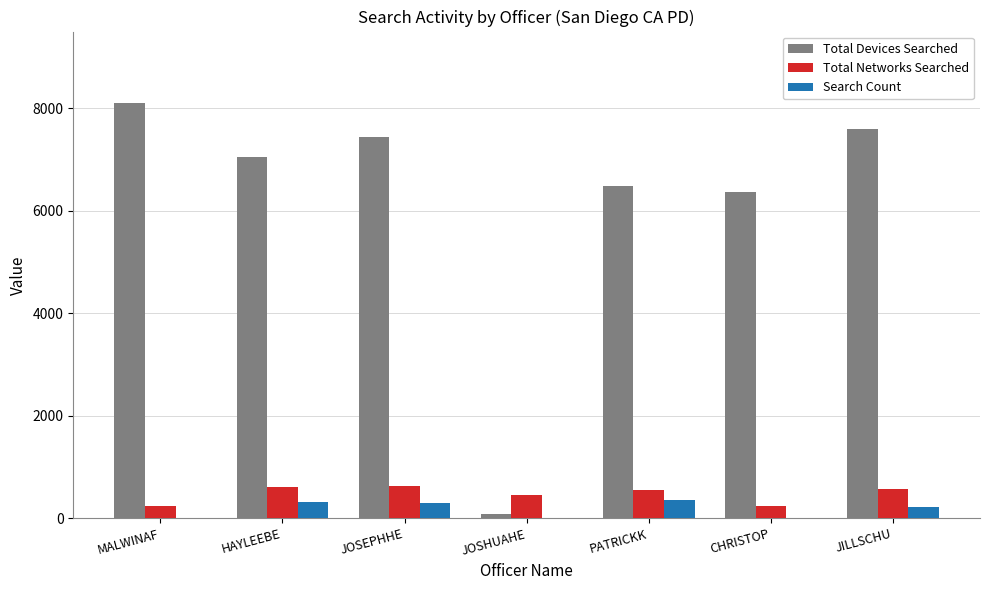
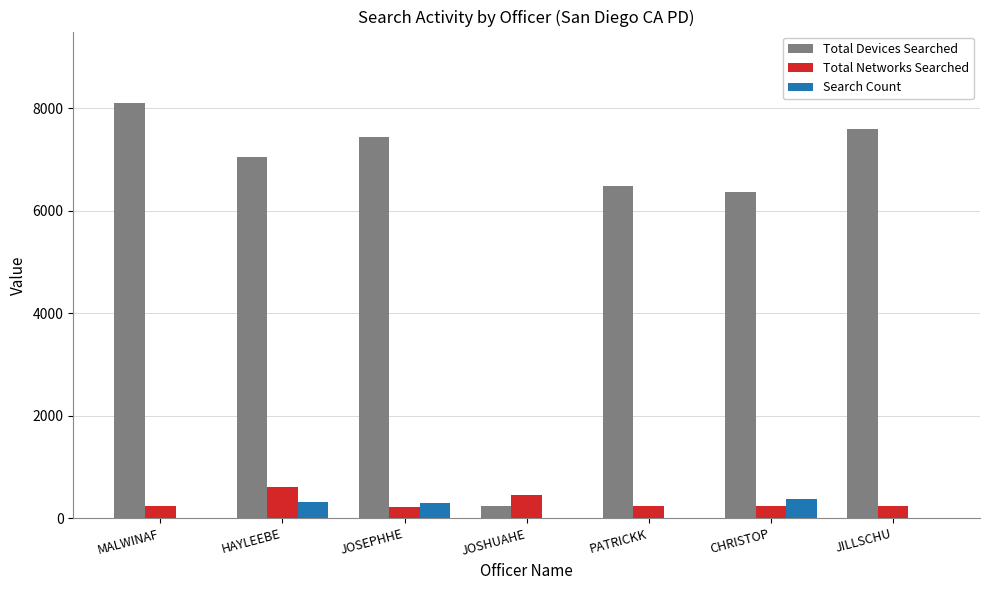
  {
    "Total Devices Searched": {
      "MALWINAF": 8100,
      "HAYLEEBE": 7100,
      "JOSEPHHE": 7400,
-     "JOSHUAHE": 100,
+     "JOSHUAHE": 200,
      "PATRICKK": 6500,
      "CHRISTOP": 6400,
      "JILLSCHU": 7600
    },
    "Total Networks Searched": {
      "MALWINAF": 200,
      "HAYLEEBE": 600,
-     "JOSEPHHE": 600,
+     "JOSEPHHE": 200,
      "JOSHUAHE": 500,
-     "PATRICKK": 600,
+     "PATRICKK": 200,
      "CHRISTOP": 200,
-     "JILLSCHU": 600
+     "JILLSCHU": 200
    },
    "Search Count": {
      "HAYLEEBE": 300,
      "JOSEPHHE": 300,
-     "PATRICKK": 300,
-     "CHRISTOP": 0,
-     "JILLSCHU": 200
+     "PATRICKK": 0,
+     "CHRISTOP": 400,
+     "JILLSCHU": 0
    }
  }
